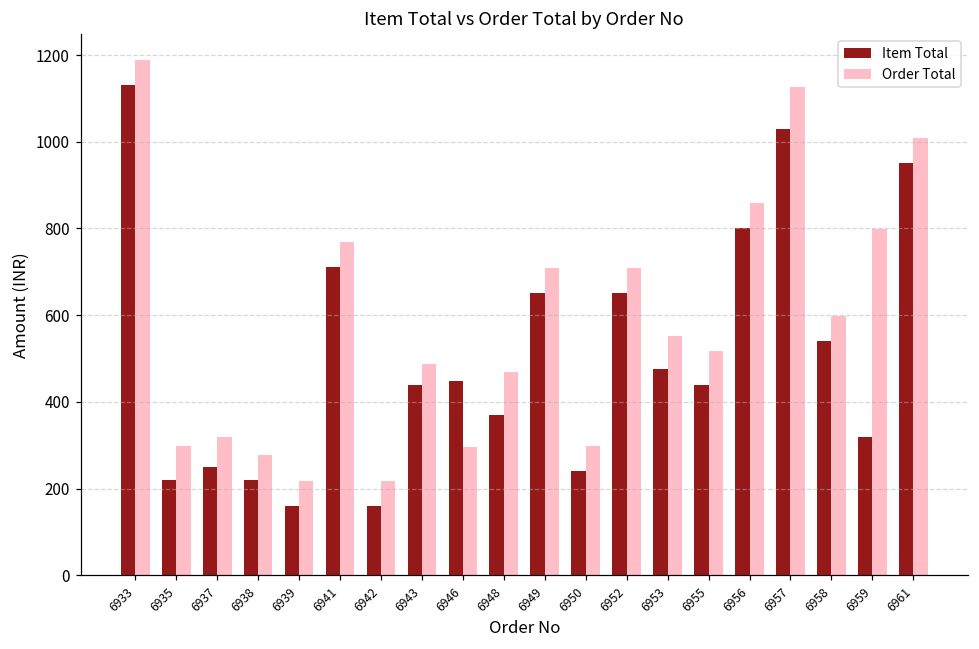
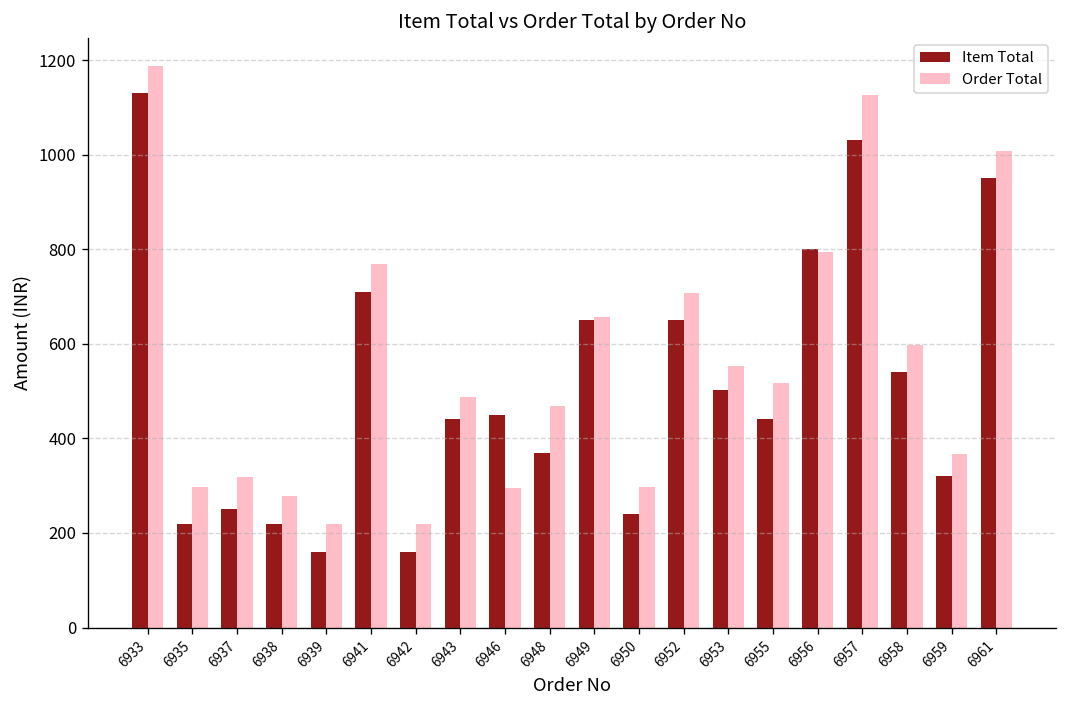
  {
    "Item Total": {
      "6933": 1130,
      "6935": 220,
      "6937": 250,
      "6938": 220,
      "6939": 160,
      "6941": 710,
      "6942": 160,
      "6943": 440,
      "6946": 450,
      "6948": 370,
      "6949": 650,
      "6950": 240,
      "6952": 650,
-     "6953": 480,
+     "6953": 500,
      "6955": 440,
      "6956": 800,
      "6957": 1030,
      "6958": 540,
      "6959": 320,
      "6961": 950
    },
    "Order Total": {
      "6933": 1190,
      "6935": 300,
      "6937": 320,
      "6938": 280,
      "6939": 220,
      "6941": 770,
      "6942": 220,
      "6943": 490,
      "6946": 300,
      "6948": 470,
-     "6949": 710,
+     "6949": 660,
      "6950": 300,
      "6952": 710,
      "6953": 550,
      "6955": 520,
-     "6956": 860,
+     "6956": 800,
      "6957": 1130,
      "6958": 600,
-     "6959": 800,
+     "6959": 370,
      "6961": 1010
    }
  }
